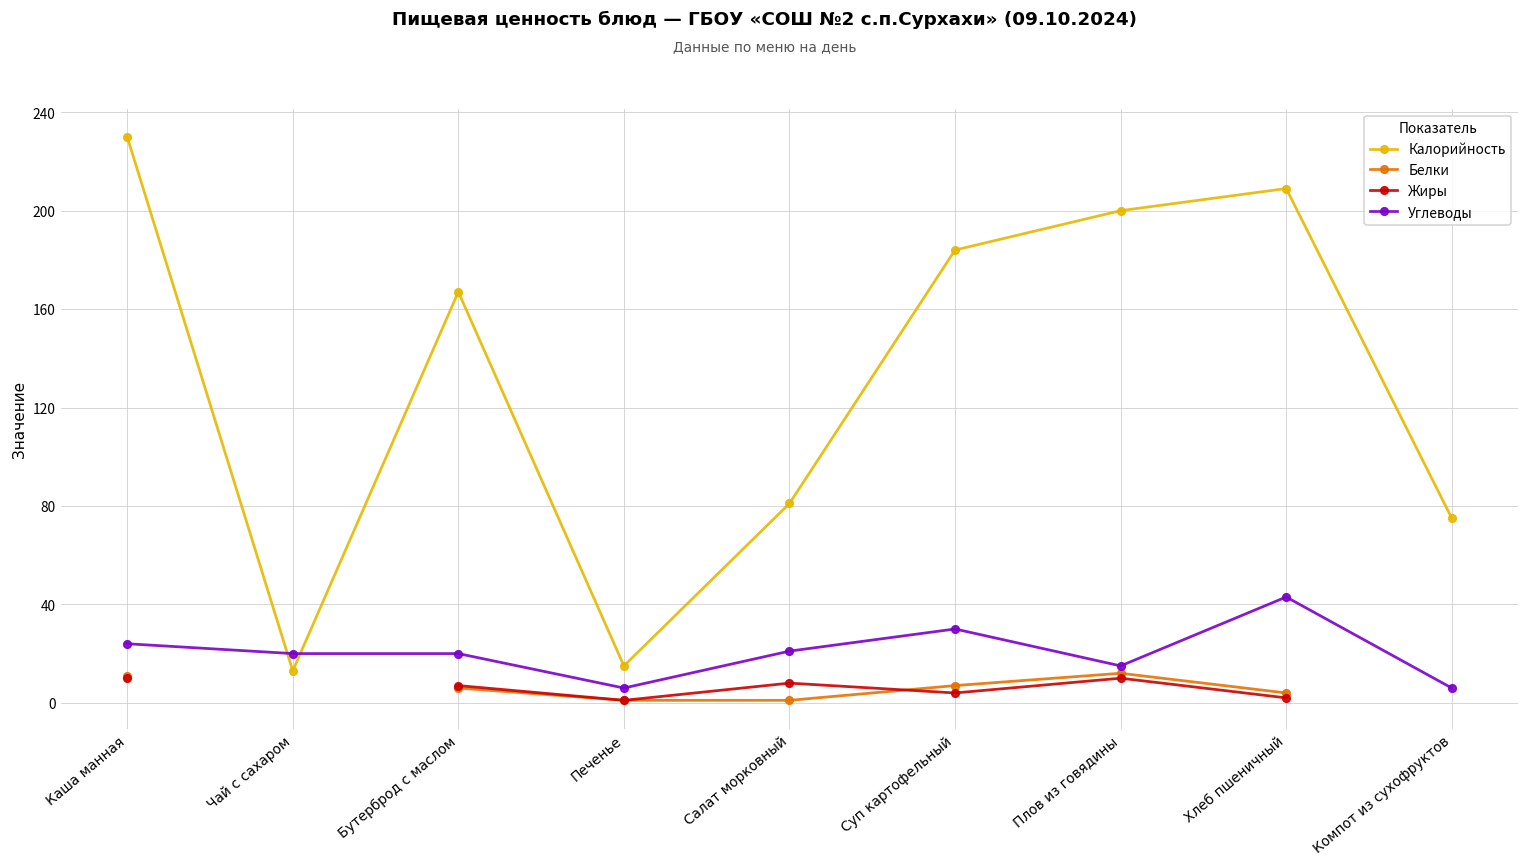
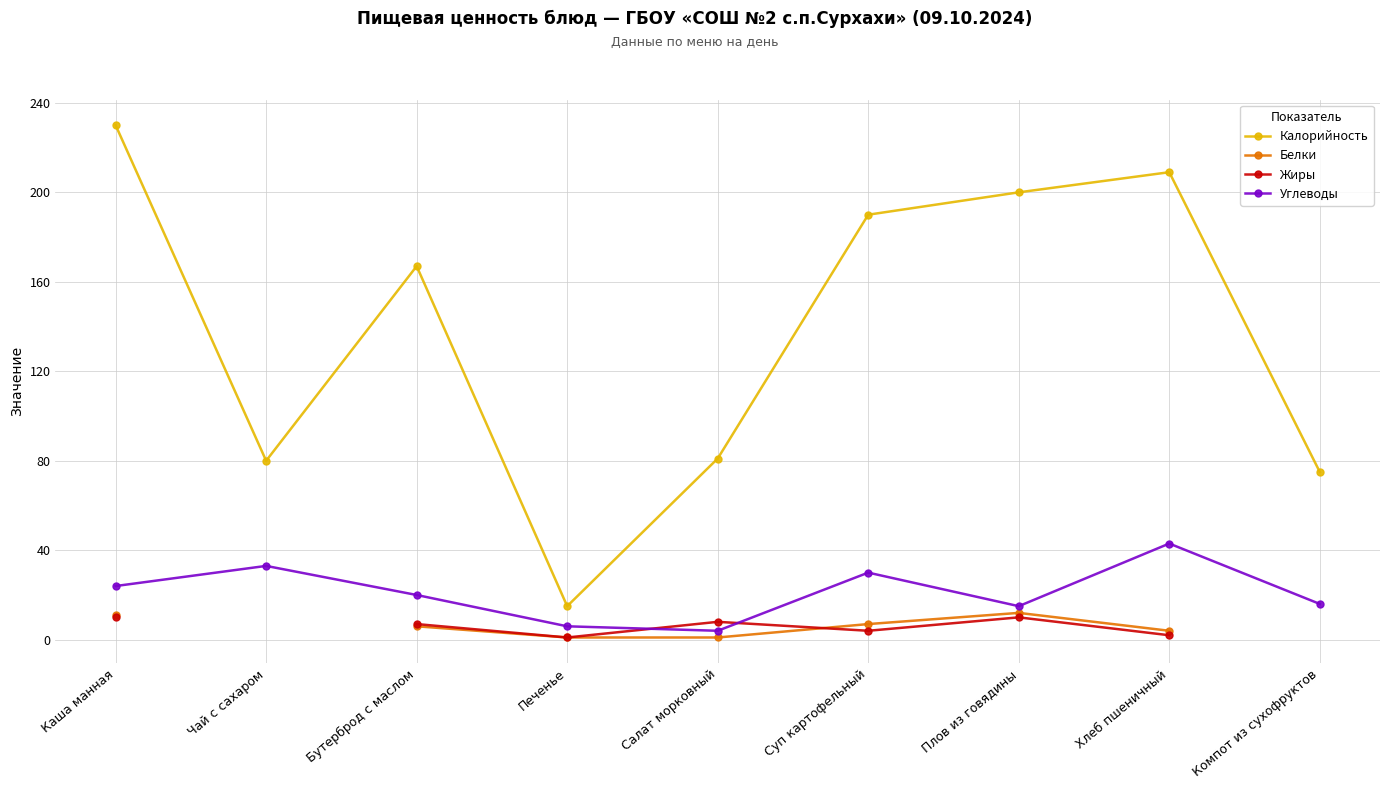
  {
    "Калорийность": {
      "Каша манная": 230,
-     "Чай с сахаром": 13,
+     "Чай с сахаром": 80,
      "Бутерброд с маслом": 167,
      "Печенье": 15,
      "Салат морковный": 81,
-     "Суп картофельный": 184,
+     "Суп картофельный": 190,
      "Плов из говядины": 200,
      "Хлеб пшеничный": 209,
      "Компот из сухофруктов": 75
    },
    "Белки": {
      "Салат морковный": 1,
      "Суп картофельный": 7,
      "Плов из говядины": 12,
      "Хлеб пшеничный": 4
    },
    "Жиры": {
      "Салат морковный": 8,
      "Суп картофельный": 4,
      "Плов из говядины": 10,
      "Хлеб пшеничный": 2
    },
    "Углеводы": {
      "Каша манная": 24,
-     "Чай с сахаром": 20,
+     "Чай с сахаром": 33,
      "Бутерброд с маслом": 20,
      "Печенье": 6,
-     "Салат морковный": 21,
+     "Салат морковный": 4,
      "Суп картофельный": 30,
      "Плов из говядины": 15,
      "Хлеб пшеничный": 43,
-     "Компот из сухофруктов": 6
+     "Компот из сухофруктов": 16
    }
  }
